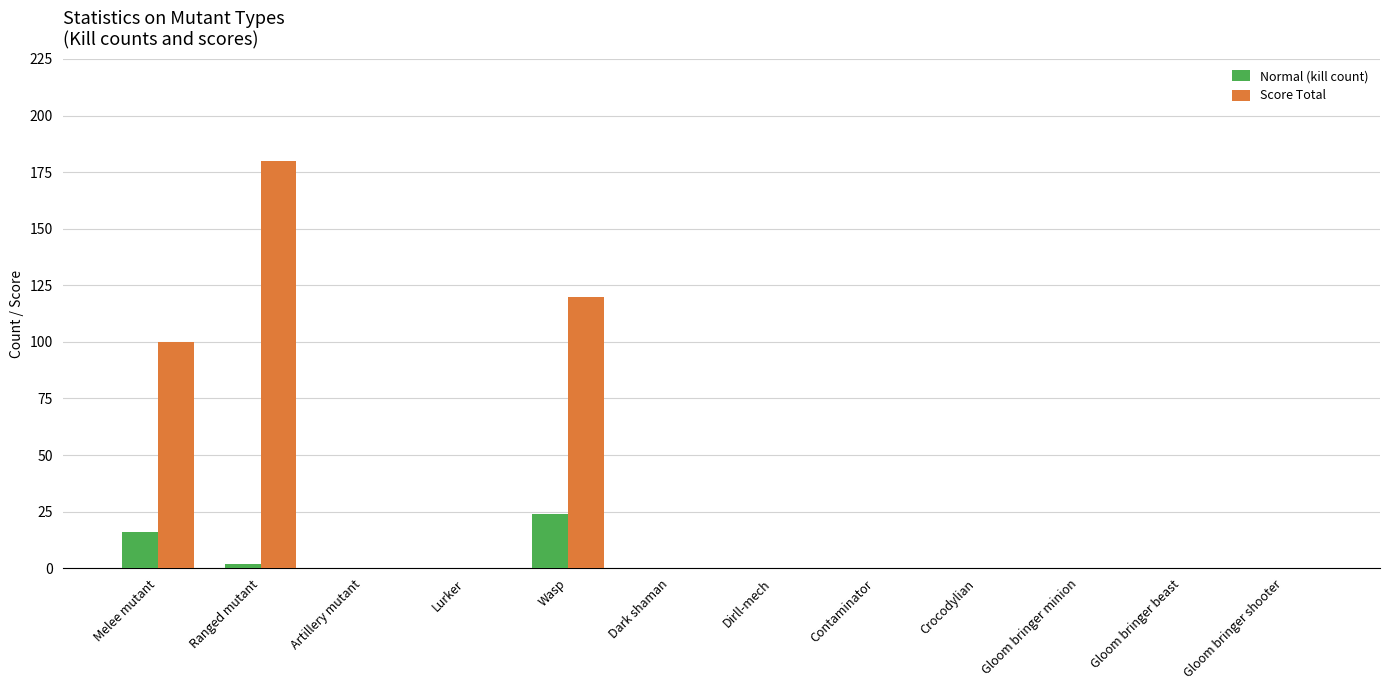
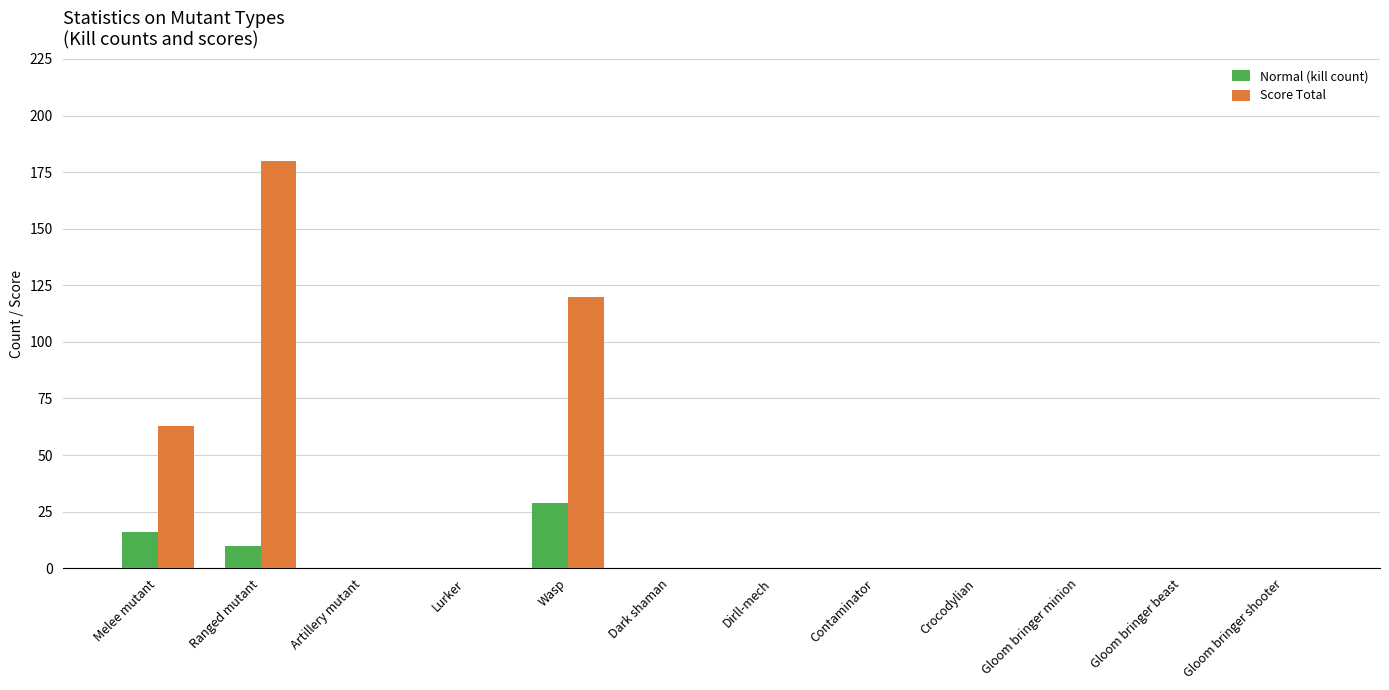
  {
    "Normal (kill count)": {
      "Melee mutant": 16,
-     "Ranged mutant": 2,
+     "Ranged mutant": 10,
      "Artillery mutant": 0,
      "Lurker": 0,
-     "Wasp": 24,
+     "Wasp": 29,
      "Dark shaman": 0,
      "Dirll-mech": 0,
      "Contaminator": 0,
      "Crocodylian": 0,
      "Gloom bringer minion": 0,
      "Gloom bringer beast": 0,
      "Gloom bringer shooter": 0
    },
    "Score Total": {
-     "Melee mutant": 100,
+     "Melee mutant": 63,
      "Ranged mutant": 180,
      "Artillery mutant": 0,
      "Lurker": 0,
      "Wasp": 120,
      "Dark shaman": 0,
      "Dirll-mech": 0,
      "Contaminator": 0,
      "Crocodylian": 0,
      "Gloom bringer minion": 0,
      "Gloom bringer beast": 0,
      "Gloom bringer shooter": 0
    }
  }
